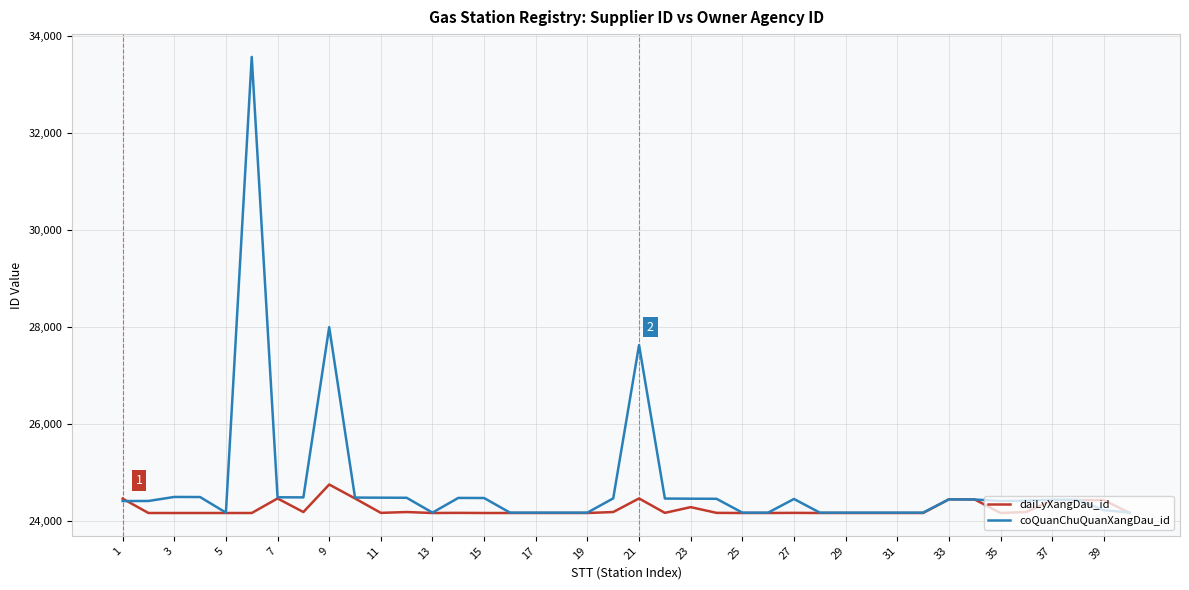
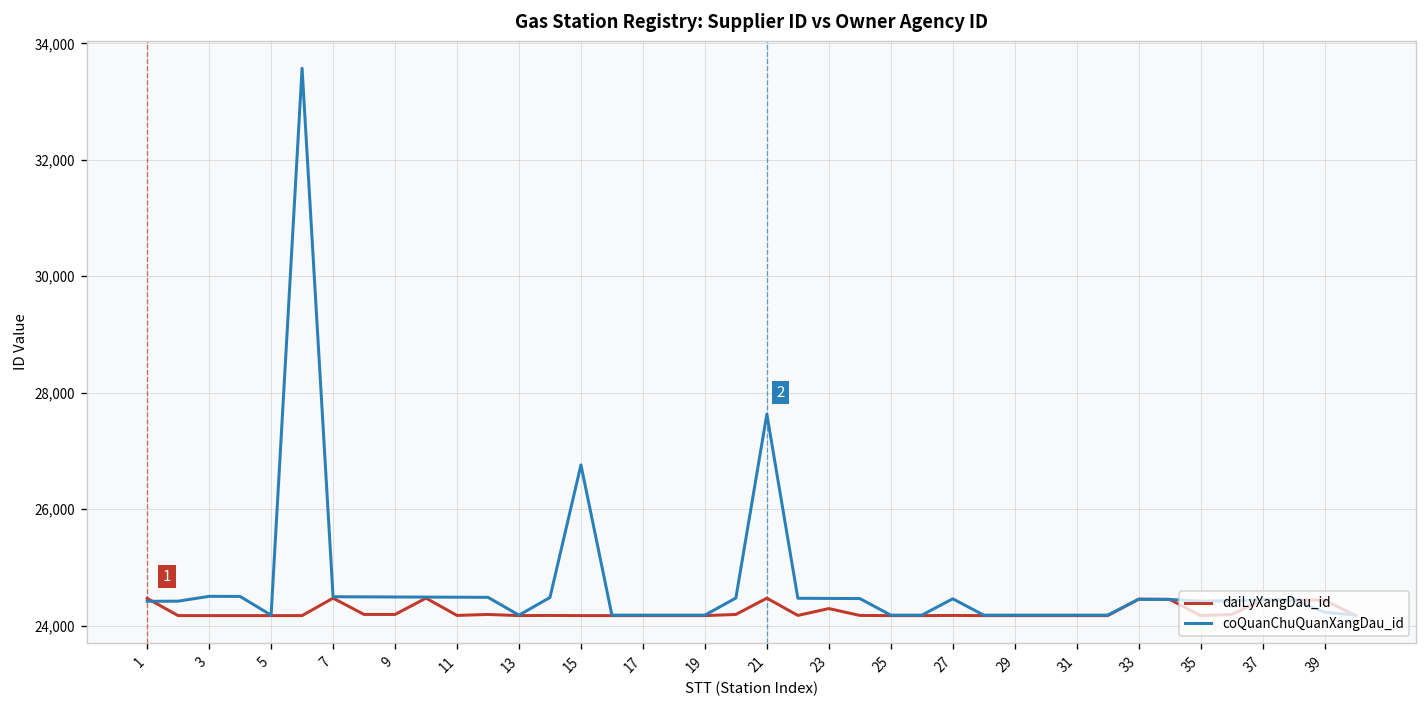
  {
    "daiLyXangDau_id": {
      "3": "24,200",
-     "9": "24,800",
+     "9": "24,200",
      "11": "24,200",
      "15": "24,200",
      "21": "24,500",
      "23": "24,300",
      "27": "24,200"
    },
    "coQuanChuQuanXangDau_id": {
      "3": "24,500",
-     "9": "28,000",
+     "9": "24,500",
      "11": "24,500",
-     "15": "24,500",
+     "15": "26,800",
      "23": "24,500",
      "27": "24,500"
    }
  }
